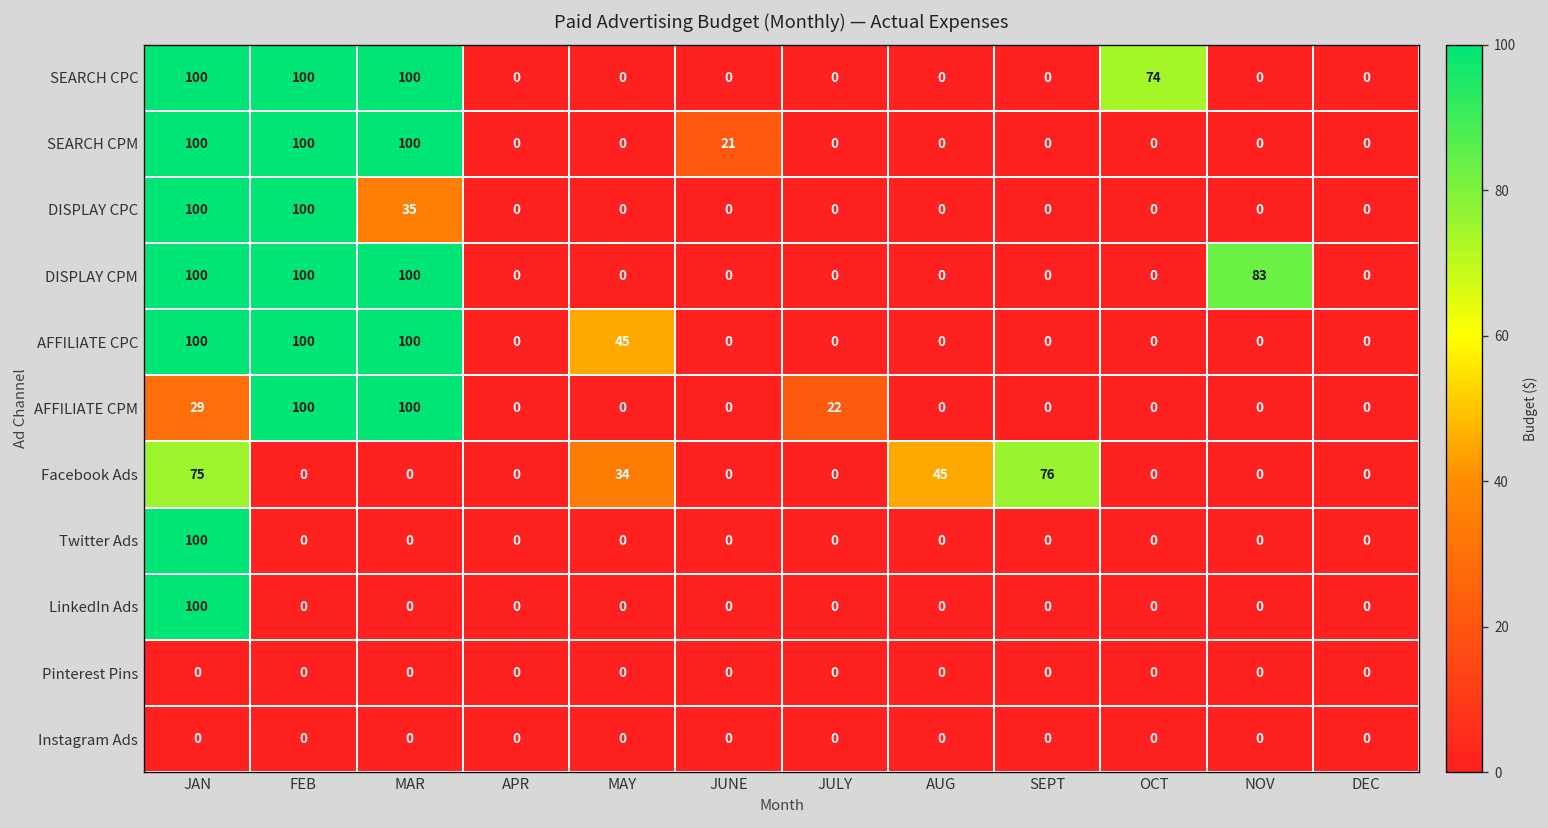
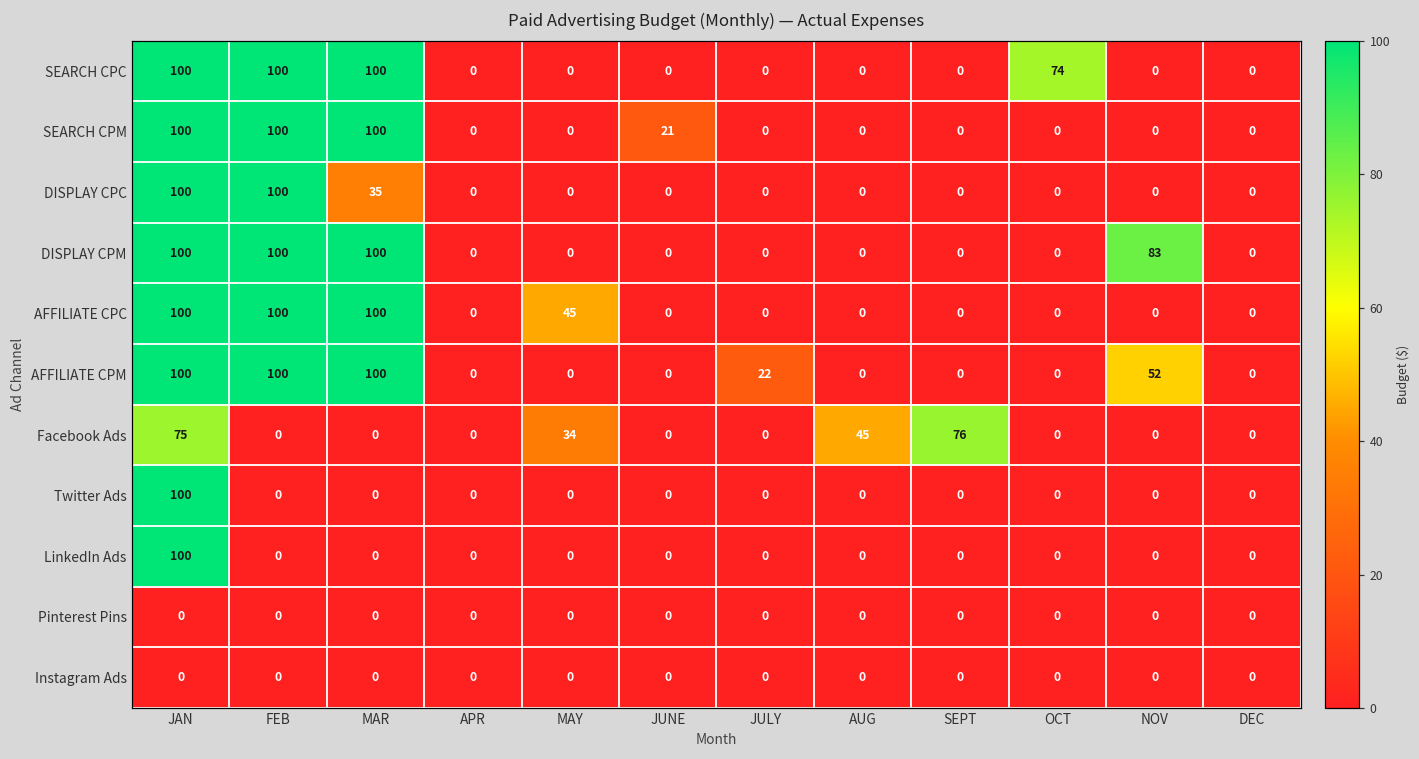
  {
    "SEARCH CPC": {
      "JAN": 100,
      "FEB": 100,
      "MAR": 100,
      "APR": 0,
      "MAY": 0,
      "JUNE": 0,
      "JULY": 0,
      "AUG": 0,
      "SEPT": 0,
      "OCT": 74,
      "NOV": 0,
      "DEC": 0
    },
    "SEARCH CPM": {
      "JAN": 100,
      "FEB": 100,
      "MAR": 100,
      "APR": 0,
      "MAY": 0,
      "JUNE": 21,
      "JULY": 0,
      "AUG": 0,
      "SEPT": 0,
      "OCT": 0,
      "NOV": 0,
      "DEC": 0
    },
    "DISPLAY CPC": {
      "JAN": 100,
      "FEB": 100,
      "MAR": 35,
      "APR": 0,
      "MAY": 0,
      "JUNE": 0,
      "JULY": 0,
      "AUG": 0,
      "SEPT": 0,
      "OCT": 0,
      "NOV": 0,
      "DEC": 0
    },
    "DISPLAY CPM": {
      "JAN": 100,
      "FEB": 100,
      "MAR": 100,
      "APR": 0,
      "MAY": 0,
      "JUNE": 0,
      "JULY": 0,
      "AUG": 0,
      "SEPT": 0,
      "OCT": 0,
      "NOV": 83,
      "DEC": 0
    },
    "AFFILIATE CPC": {
      "JAN": 100,
      "FEB": 100,
      "MAR": 100,
      "APR": 0,
      "MAY": 45,
      "JUNE": 0,
      "JULY": 0,
      "AUG": 0,
      "SEPT": 0,
      "OCT": 0,
      "NOV": 0,
      "DEC": 0
    },
    "AFFILIATE CPM": {
-     "JAN": 29,
+     "JAN": 100,
      "FEB": 100,
      "MAR": 100,
      "APR": 0,
      "MAY": 0,
      "JUNE": 0,
      "JULY": 22,
      "AUG": 0,
      "SEPT": 0,
      "OCT": 0,
-     "NOV": 0,
+     "NOV": 52,
      "DEC": 0
    },
    "Facebook Ads": {
      "JAN": 75,
      "FEB": 0,
      "MAR": 0,
      "APR": 0,
      "MAY": 34,
      "JUNE": 0,
      "JULY": 0,
      "AUG": 45,
      "SEPT": 76,
      "OCT": 0,
      "NOV": 0,
      "DEC": 0
    },
    "Twitter Ads": {
      "JAN": 100,
      "FEB": 0,
      "MAR": 0,
      "APR": 0,
      "MAY": 0,
      "JUNE": 0,
      "JULY": 0,
      "AUG": 0,
      "SEPT": 0,
      "OCT": 0,
      "NOV": 0,
      "DEC": 0
    },
    "LinkedIn Ads": {
      "JAN": 100,
      "FEB": 0,
      "MAR": 0,
      "APR": 0,
      "MAY": 0,
      "JUNE": 0,
      "JULY": 0,
      "AUG": 0,
      "SEPT": 0,
      "OCT": 0,
      "NOV": 0,
      "DEC": 0
    },
    "Pinterest Pins": {
      "JAN": 0,
      "FEB": 0,
      "MAR": 0,
      "APR": 0,
      "MAY": 0,
      "JUNE": 0,
      "JULY": 0,
      "AUG": 0,
      "SEPT": 0,
      "OCT": 0,
      "NOV": 0,
      "DEC": 0
    },
    "Instagram Ads": {
      "JAN": 0,
      "FEB": 0,
      "MAR": 0,
      "APR": 0,
      "MAY": 0,
      "JUNE": 0,
      "JULY": 0,
      "AUG": 0,
      "SEPT": 0,
      "OCT": 0,
      "NOV": 0,
      "DEC": 0
    }
  }
